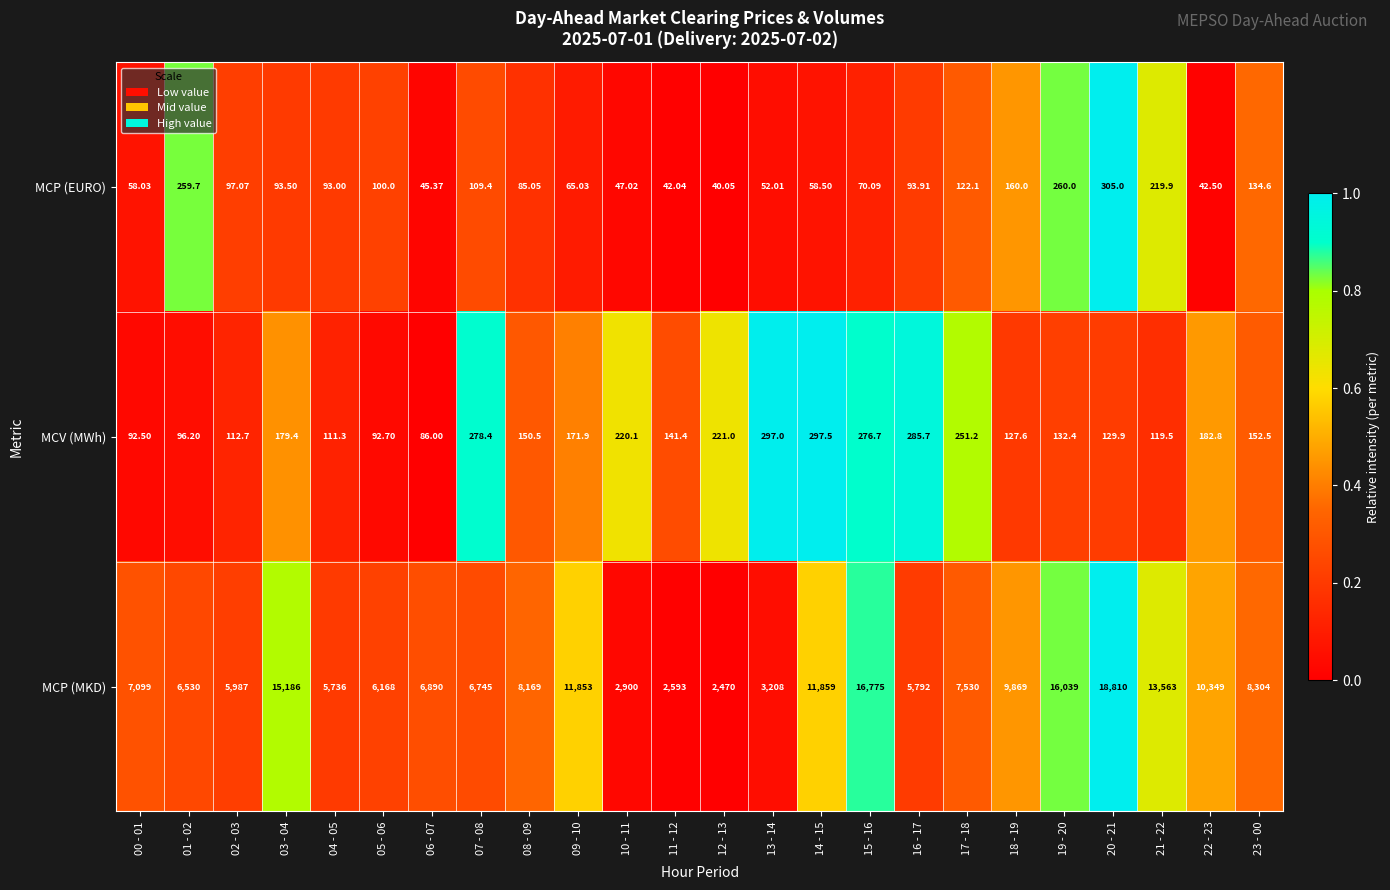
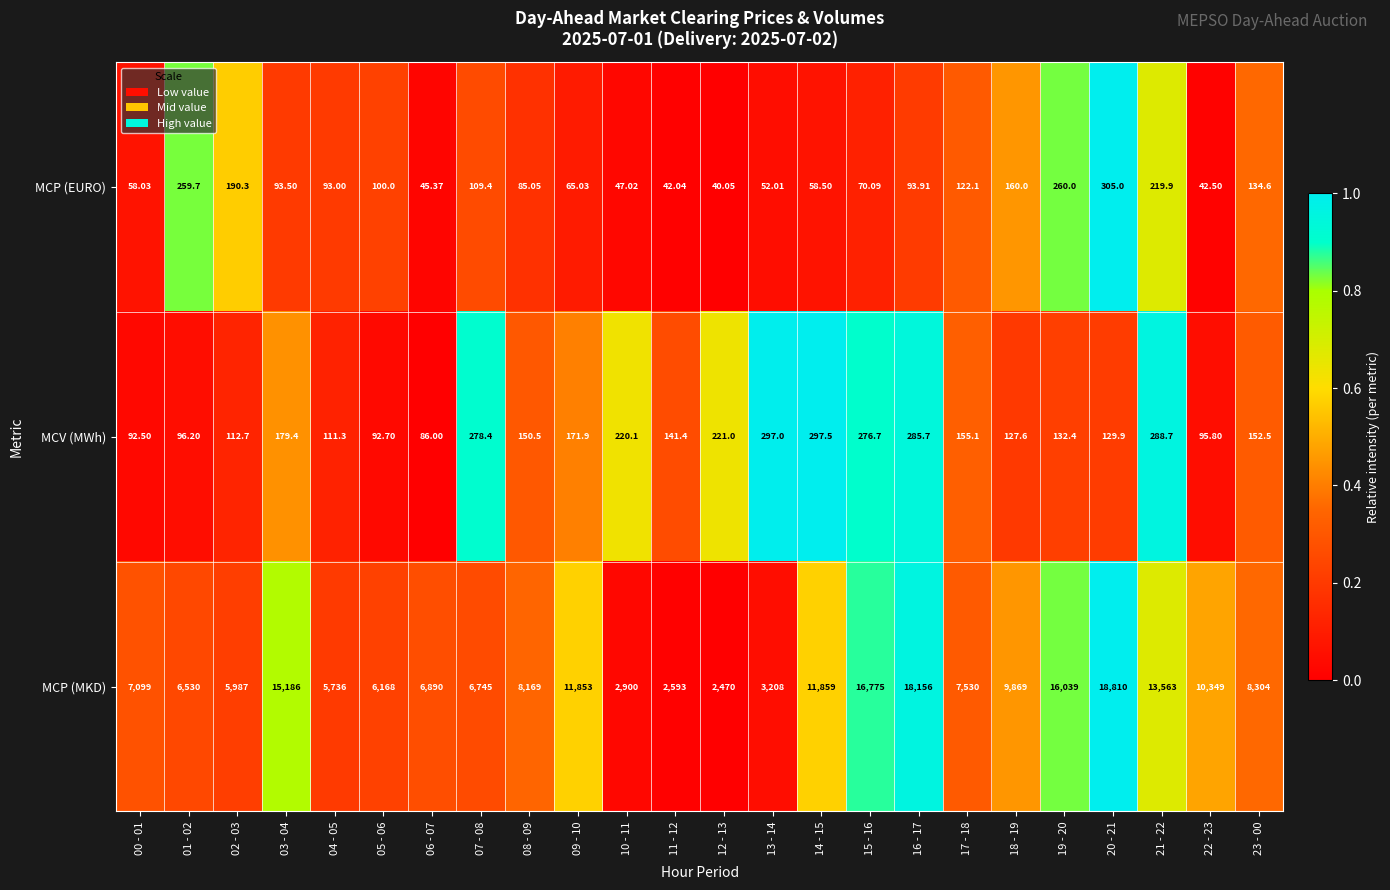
  {
    "MCP (EURO)": {
      "00 - 01": "58.03",
      "01 - 02": "259.7",
-     "02 - 03": "97.07",
+     "02 - 03": "190.3",
      "03 - 04": "93.50",
      "04 - 05": "93.00",
      "05 - 06": "100.0",
      "06 - 07": "45.37",
      "07 - 08": "109.4",
      "08 - 09": "85.05",
      "09 - 10": "65.03",
      "10 - 11": "47.02",
      "11 - 12": "42.04",
      "12 - 13": "40.05",
      "13 - 14": "52.01",
      "14 - 15": "58.50",
      "15 - 16": "70.09",
      "16 - 17": "93.91",
      "17 - 18": "122.1",
      "18 - 19": "160.0",
      "19 - 20": "260.0",
      "20 - 21": "305.0",
      "21 - 22": "219.9",
      "22 - 23": "42.50",
      "23 - 00": "134.6"
    },
    "MCV (MWh)": {
      "00 - 01": "92.50",
      "01 - 02": "96.20",
      "02 - 03": "112.7",
      "03 - 04": "179.4",
      "04 - 05": "111.3",
      "05 - 06": "92.70",
      "06 - 07": "86.00",
      "07 - 08": "278.4",
      "08 - 09": "150.5",
      "09 - 10": "171.9",
      "10 - 11": "220.1",
      "11 - 12": "141.4",
      "12 - 13": "221.0",
      "13 - 14": "297.0",
      "14 - 15": "297.5",
      "15 - 16": "276.7",
      "16 - 17": "285.7",
-     "17 - 18": "251.2",
+     "17 - 18": "155.1",
      "18 - 19": "127.6",
      "19 - 20": "132.4",
      "20 - 21": "129.9",
-     "21 - 22": "119.5",
-     "22 - 23": "182.8",
+     "21 - 22": "288.7",
+     "22 - 23": "95.80",
      "23 - 00": "152.5"
    },
    "MCP (MKD)": {
      "00 - 01": "7,099",
      "01 - 02": "6,530",
      "02 - 03": "5,987",
      "03 - 04": "15,186",
      "04 - 05": "5,736",
      "05 - 06": "6,168",
      "06 - 07": "6,890",
      "07 - 08": "6,745",
      "08 - 09": "8,169",
      "09 - 10": "11,853",
      "10 - 11": "2,900",
      "11 - 12": "2,593",
      "12 - 13": "2,470",
      "13 - 14": "3,208",
      "14 - 15": "11,859",
      "15 - 16": "16,775",
-     "16 - 17": "5,792",
+     "16 - 17": "18,156",
      "17 - 18": "7,530",
      "18 - 19": "9,869",
      "19 - 20": "16,039",
      "20 - 21": "18,810",
      "21 - 22": "13,563",
      "22 - 23": "10,349",
      "23 - 00": "8,304"
    }
  }
